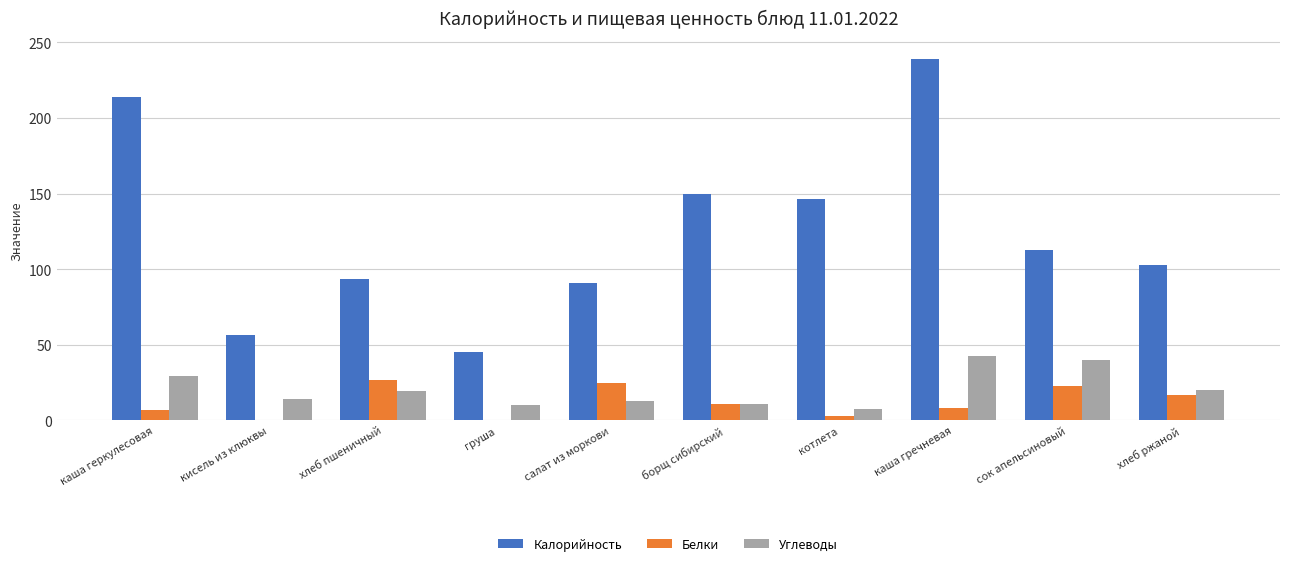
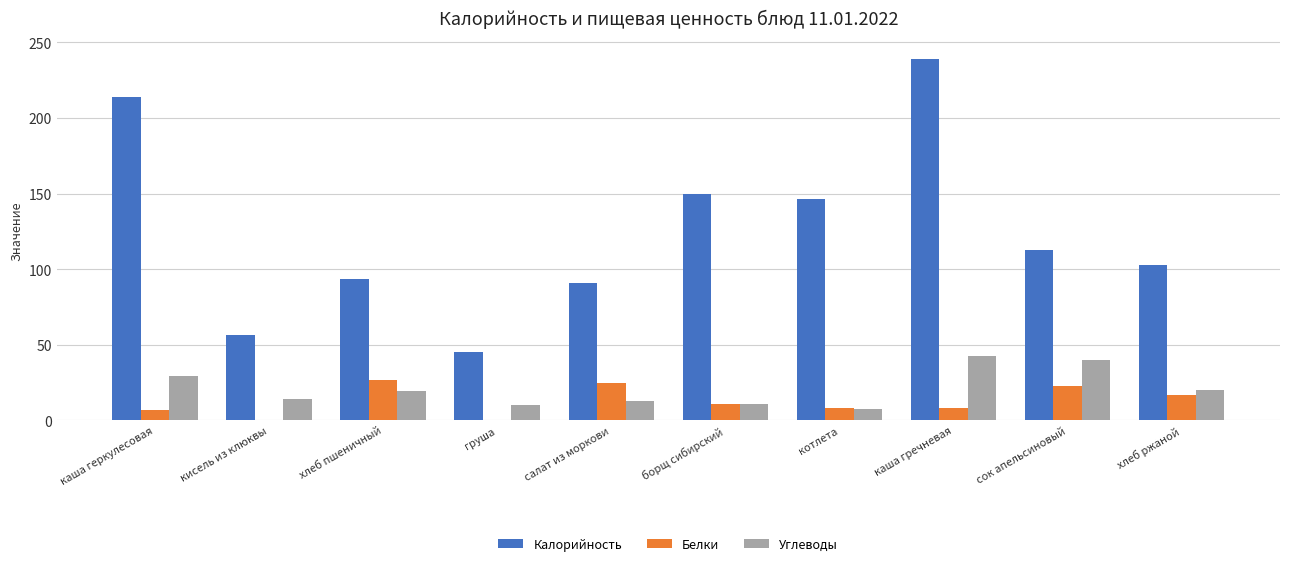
  {
    "Калорийность": {
      "каша геркулесовая": 214,
      "кисель из клюквы": 57,
      "хлеб пшеничный": 94,
      "груша": 46,
      "салат из моркови": 91,
      "борщ сибирский": 150,
      "котлета": 146,
      "каша гречневая": 239,
      "сок апельсиновый": 113,
      "хлеб ржаной": 103
    },
    "Белки": {
      "каша геркулесовая": 7,
      "хлеб пшеничный": 27,
      "салат из моркови": 25,
      "борщ сибирский": 11,
-     "котлета": 3,
+     "котлета": 8,
      "каша гречневая": 8,
      "сок апельсиновый": 23,
      "хлеб ржаной": 17
    },
    "Углеводы": {
      "каша геркулесовая": 29,
      "кисель из клюквы": 14,
      "хлеб пшеничный": 20,
      "груша": 10,
      "салат из моркови": 13,
      "борщ сибирский": 11,
      "котлета": 8,
      "каша гречневая": 43,
      "сок апельсиновый": 40,
      "хлеб ржаной": 20
    }
  }
